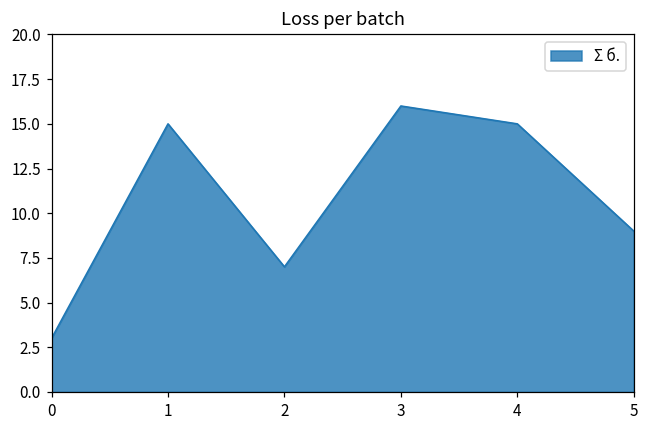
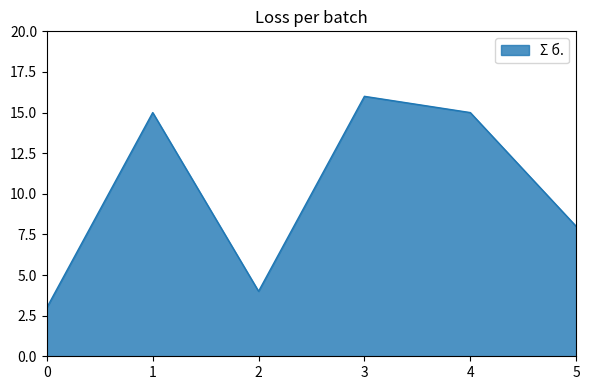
  {
    "0": 3,
    "1": 15,
-   "2": 7,
+   "2": 4,
    "3": 16,
    "4": 15,
-   "5": 9
+   "5": 8
  }
